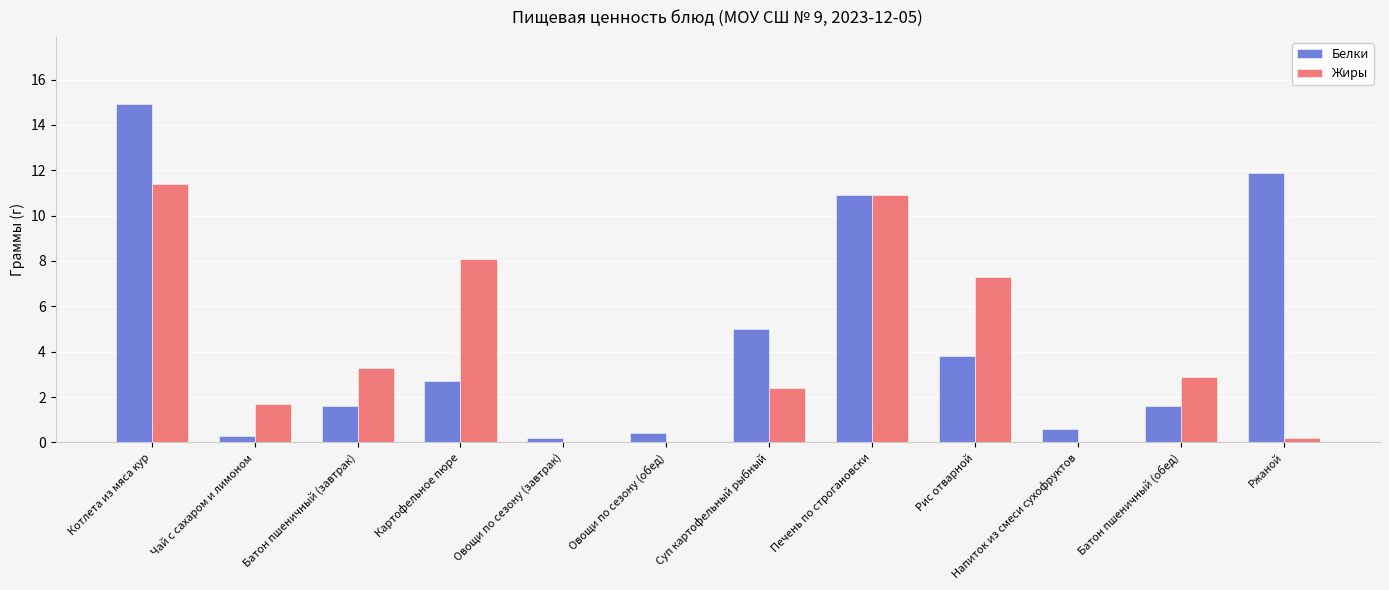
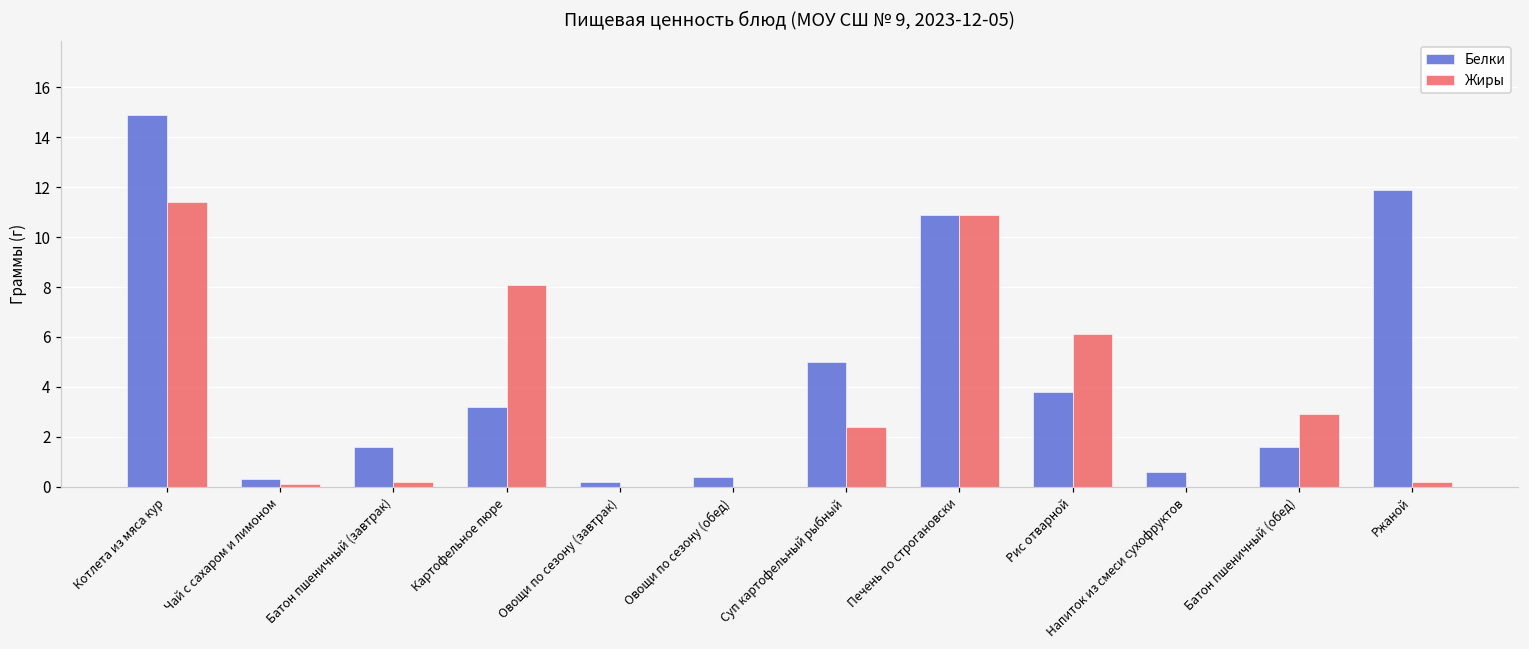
  {
    "Белки": {
      "Котлета из мяса кур": 14.9,
      "Чай с сахаром и лимоном": 0.3,
      "Батон пшеничный (завтрак)": 1.6,
-     "Картофельное пюре": 2.7,
+     "Картофельное пюре": 3.2,
      "Овощи по сезону (завтрак)": 0.2,
      "Овощи по сезону (обед)": 0.4,
      "Суп картофельный рыбный": 5.0,
      "Печень по строгановски": 10.9,
      "Рис отварной": 3.8,
      "Напиток из смеси сухофруктов": 0.6,
      "Батон пшеничный (обед)": 1.6,
      "Ржаной": 11.9
    },
    "Жиры": {
      "Котлета из мяса кур": 11.4,
-     "Чай с сахаром и лимоном": 1.7,
-     "Батон пшеничный (завтрак)": 3.3,
+     "Чай с сахаром и лимоном": 0.1,
+     "Батон пшеничный (завтрак)": 0.2,
      "Картофельное пюре": 8.1,
      "Овощи по сезону (завтрак)": 0.0,
      "Овощи по сезону (обед)": 0.0,
      "Суп картофельный рыбный": 2.4,
      "Печень по строгановски": 10.9,
-     "Рис отварной": 7.3,
+     "Рис отварной": 6.1,
      "Напиток из смеси сухофруктов": 0.0,
      "Батон пшеничный (обед)": 2.9,
      "Ржаной": 0.2
    }
  }
